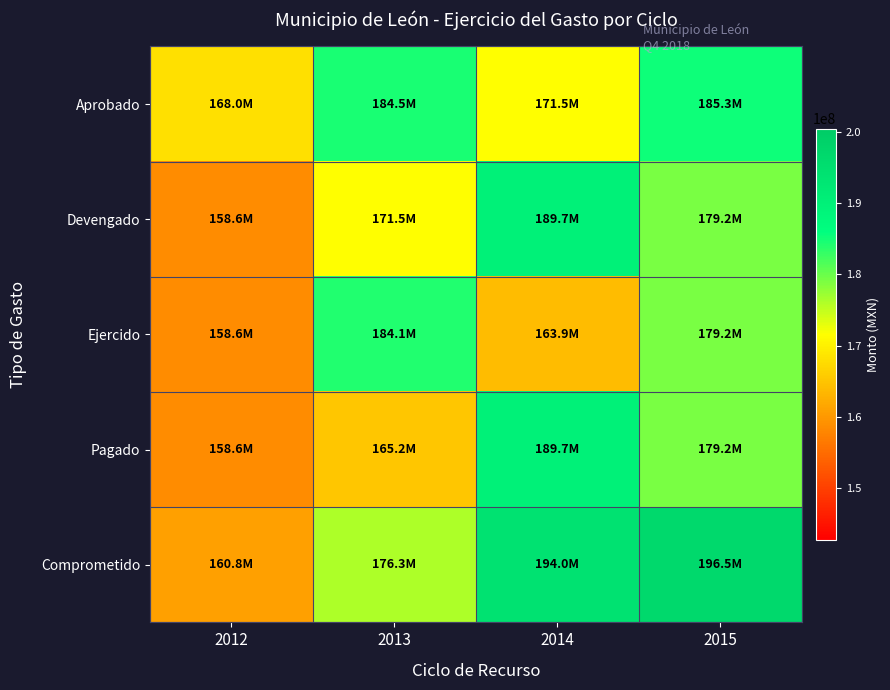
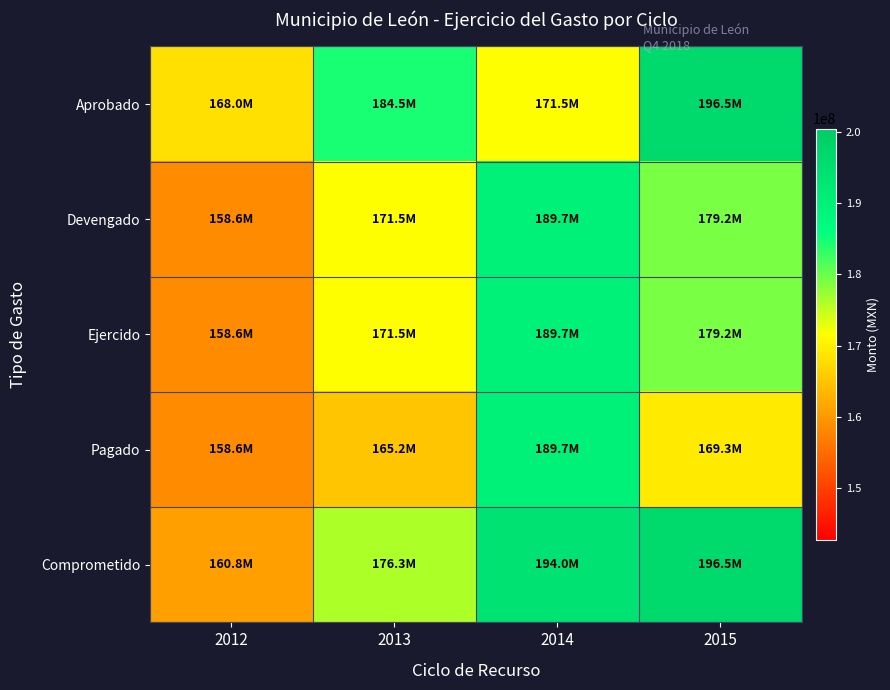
  {
    "Aprobado": {
      "2012": "168.0M",
      "2013": "184.5M",
      "2014": "171.5M",
-     "2015": "185.3M"
+     "2015": "196.5M"
    },
    "Devengado": {
      "2012": "158.6M",
      "2013": "171.5M",
      "2014": "189.7M",
      "2015": "179.2M"
    },
    "Ejercido": {
      "2012": "158.6M",
-     "2013": "184.1M",
-     "2014": "163.9M",
+     "2013": "171.5M",
+     "2014": "189.7M",
      "2015": "179.2M"
    },
    "Pagado": {
      "2012": "158.6M",
      "2013": "165.2M",
      "2014": "189.7M",
-     "2015": "179.2M"
+     "2015": "169.3M"
    },
    "Comprometido": {
      "2012": "160.8M",
      "2013": "176.3M",
      "2014": "194.0M",
      "2015": "196.5M"
    }
  }
